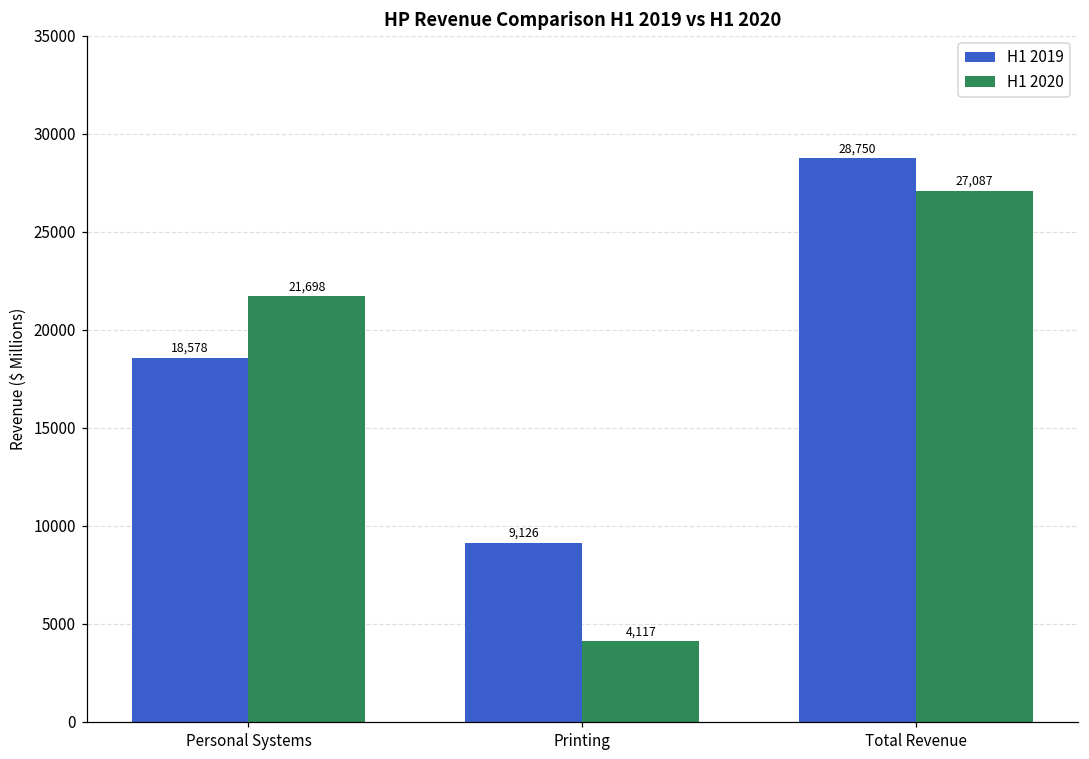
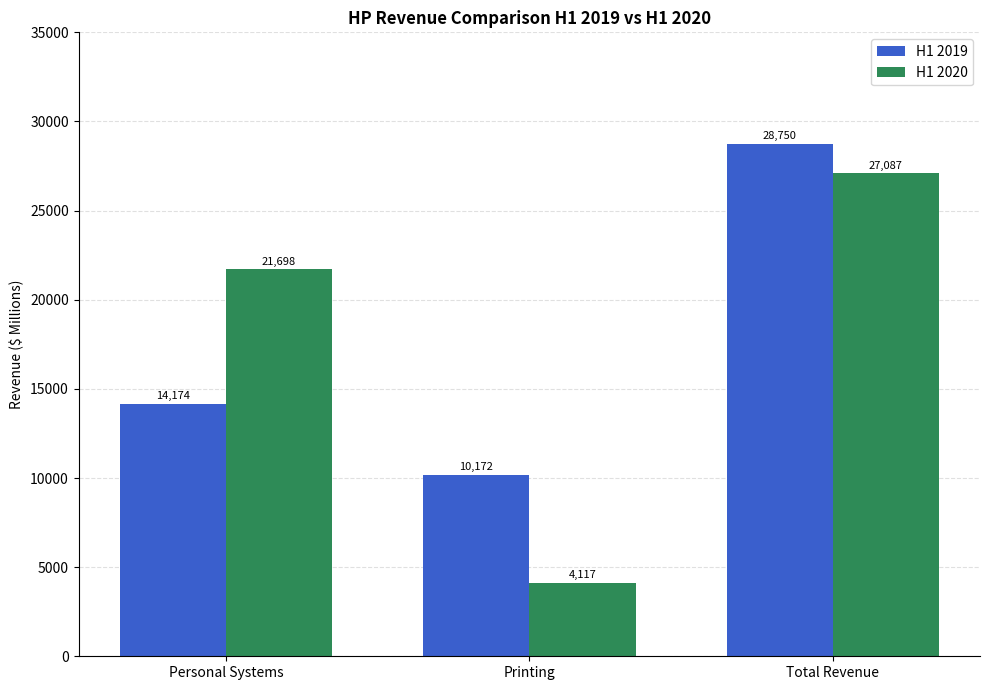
  {
    "H1 2019": {
-     "Personal Systems": "18,578",
-     "Printing": "9,126",
+     "Personal Systems": "14,174",
+     "Printing": "10,172",
      "Total Revenue": "28,750"
    },
    "H1 2020": {
      "Personal Systems": "21,698",
      "Printing": "4,117",
      "Total Revenue": "27,087"
    }
  }
